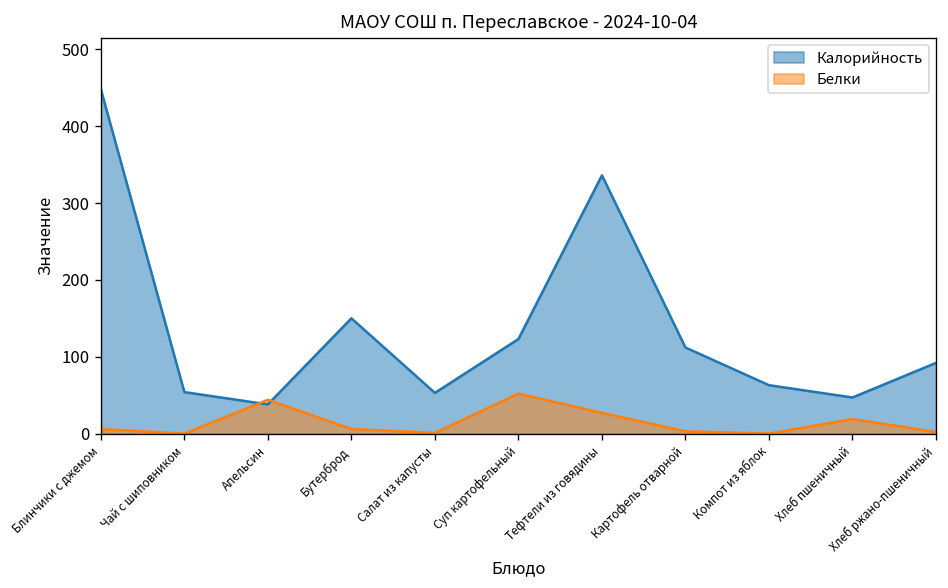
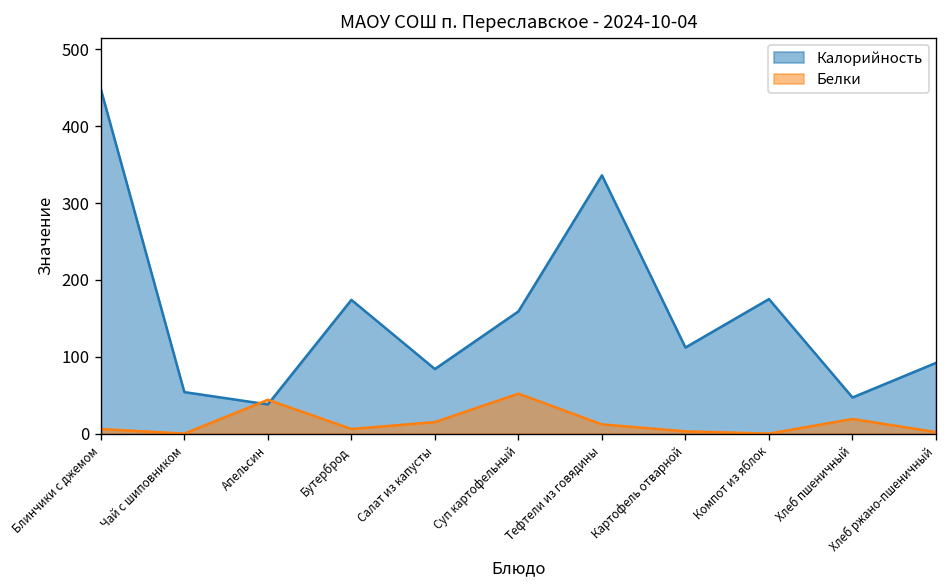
  {
    "Калорийность": {
      "Блинчики с джемом": 450,
      "Чай с шиповником": 50,
      "Апельсин": 40,
-     "Бутерброд": 150,
-     "Салат из капусты": 50,
-     "Суп картофельный": 120,
+     "Бутерброд": 170,
+     "Салат из капусты": 80,
+     "Суп картофельный": 160,
      "Тефтели из говядины": 340,
      "Картофель отварной": 110,
-     "Компот из яблок": 60,
+     "Компот из яблок": 180,
      "Хлеб пшеничный": 50,
      "Хлеб ржано-пшеничный": 90
    },
    "Белки": {
      "Блинчики с джемом": 10,
      "Чай с шиповником": 0,
      "Апельсин": 40,
      "Бутерброд": 10,
-     "Салат из капусты": 0,
+     "Салат из капусты": 20,
      "Суп картофельный": 50,
-     "Тефтели из говядины": 30,
+     "Тефтели из говядины": 10,
      "Картофель отварной": 0,
      "Компот из яблок": 0,
      "Хлеб пшеничный": 20,
      "Хлеб ржано-пшеничный": 0
    }
  }
